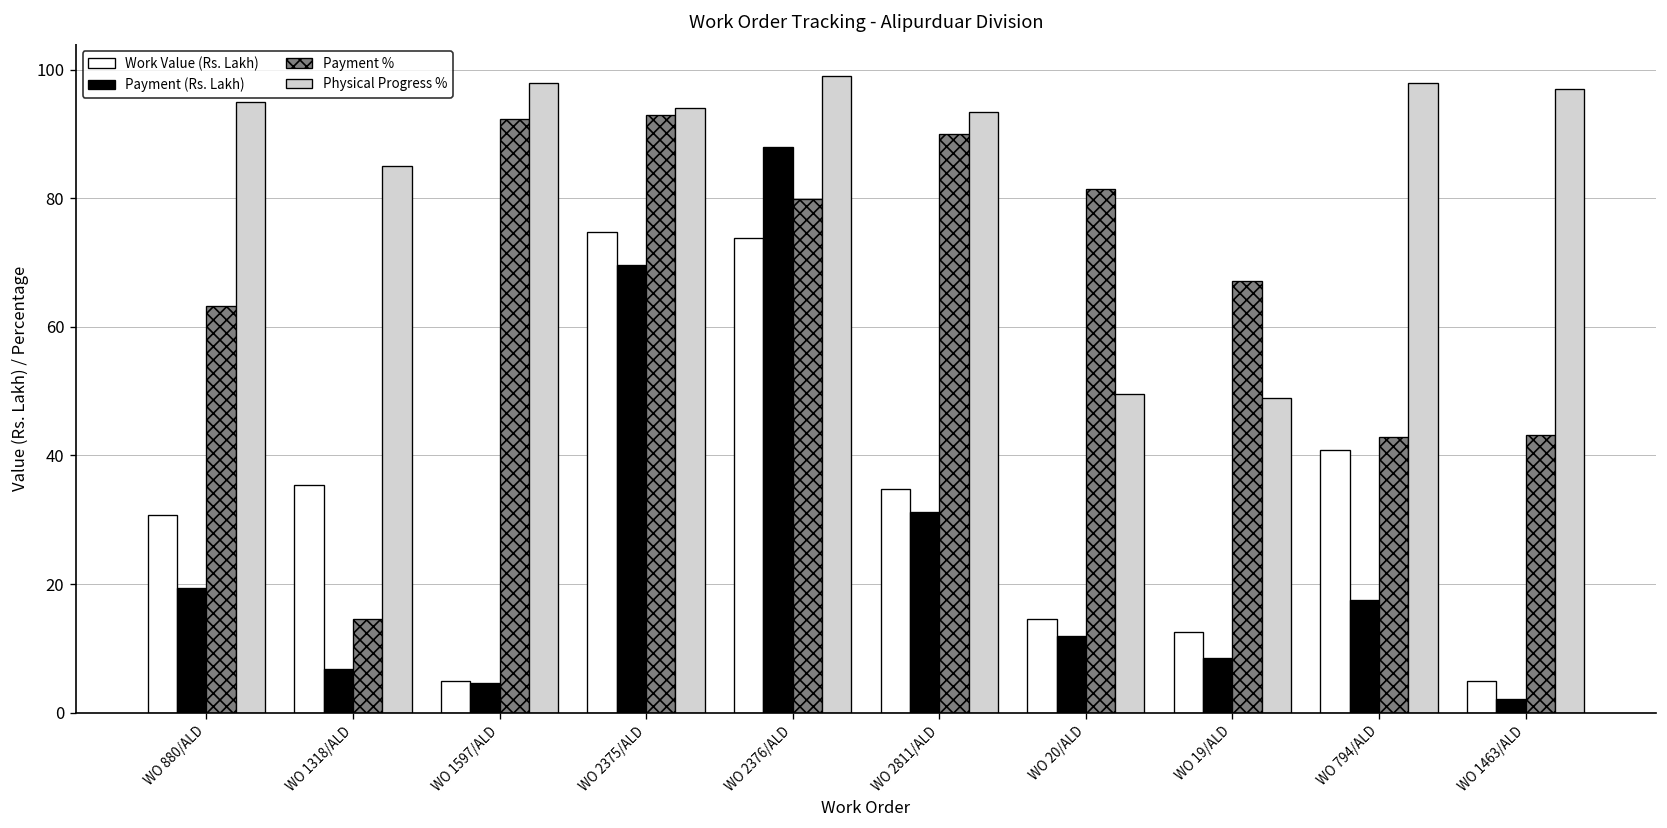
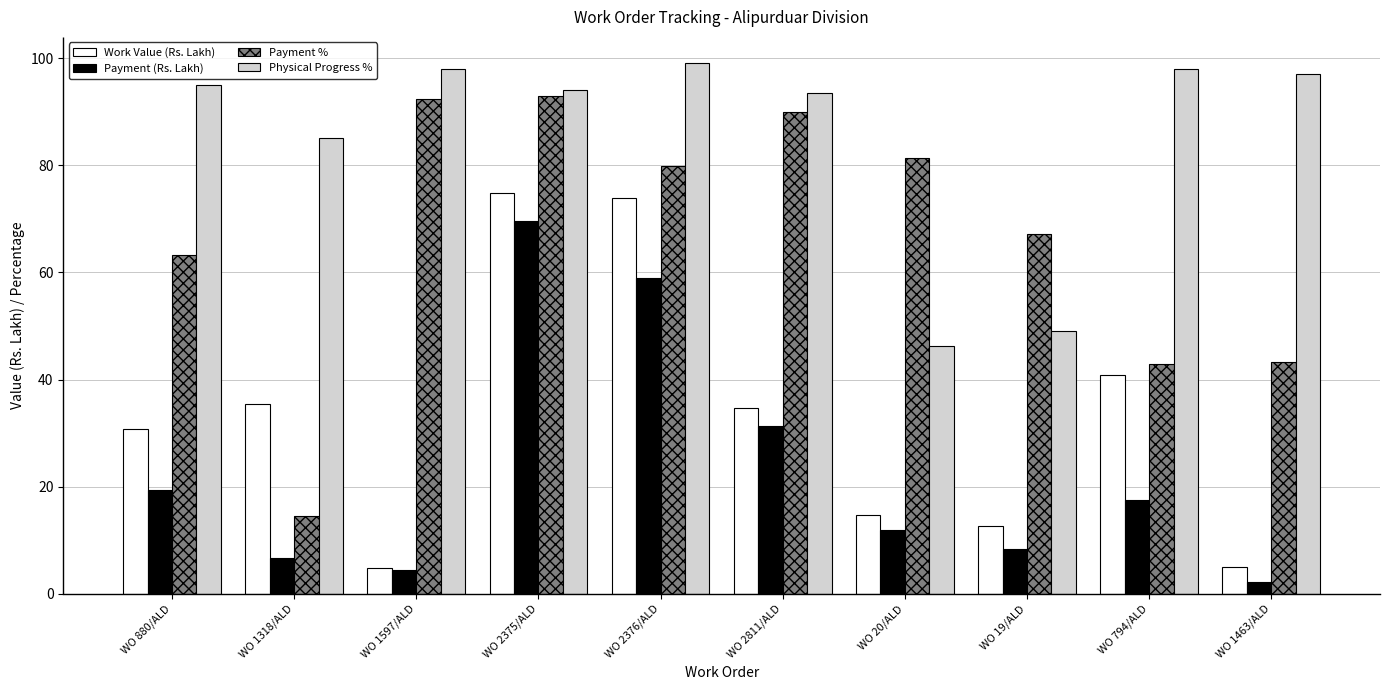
  {
    "Work Value (Rs. Lakh)": {
      "WO 880/ALD": 31,
      "WO 1318/ALD": 35,
      "WO 1597/ALD": 5,
      "WO 2375/ALD": 75,
      "WO 2376/ALD": 74,
      "WO 2811/ALD": 35,
      "WO 20/ALD": 15,
      "WO 19/ALD": 13,
      "WO 794/ALD": 41,
      "WO 1463/ALD": 5
    },
    "Payment (Rs. Lakh)": {
      "WO 880/ALD": 19,
      "WO 1318/ALD": 7,
      "WO 1597/ALD": 5,
      "WO 2375/ALD": 70,
-     "WO 2376/ALD": 88,
+     "WO 2376/ALD": 59,
      "WO 2811/ALD": 31,
      "WO 20/ALD": 12,
      "WO 19/ALD": 8,
      "WO 794/ALD": 18,
      "WO 1463/ALD": 2
    },
    "Payment %": {
      "WO 880/ALD": 63,
      "WO 1318/ALD": 14,
      "WO 1597/ALD": 92,
      "WO 2375/ALD": 93,
      "WO 2376/ALD": 80,
      "WO 2811/ALD": 90,
      "WO 20/ALD": 81,
      "WO 19/ALD": 67,
      "WO 794/ALD": 43,
      "WO 1463/ALD": 43
    },
    "Physical Progress %": {
      "WO 880/ALD": 95,
      "WO 1318/ALD": 85,
      "WO 1597/ALD": 98,
      "WO 2375/ALD": 94,
      "WO 2376/ALD": 99,
      "WO 2811/ALD": 93,
-     "WO 20/ALD": 50,
+     "WO 20/ALD": 46,
      "WO 19/ALD": 49,
      "WO 794/ALD": 98,
      "WO 1463/ALD": 97
    }
  }
